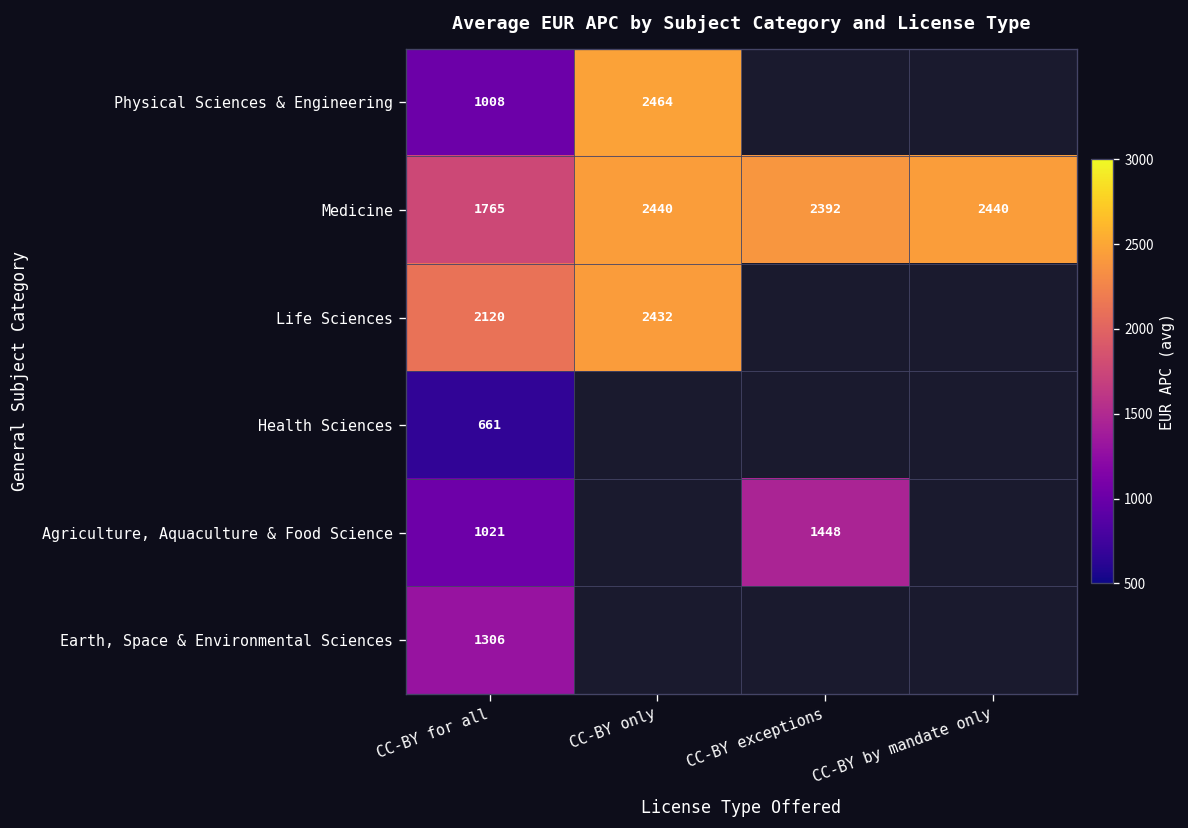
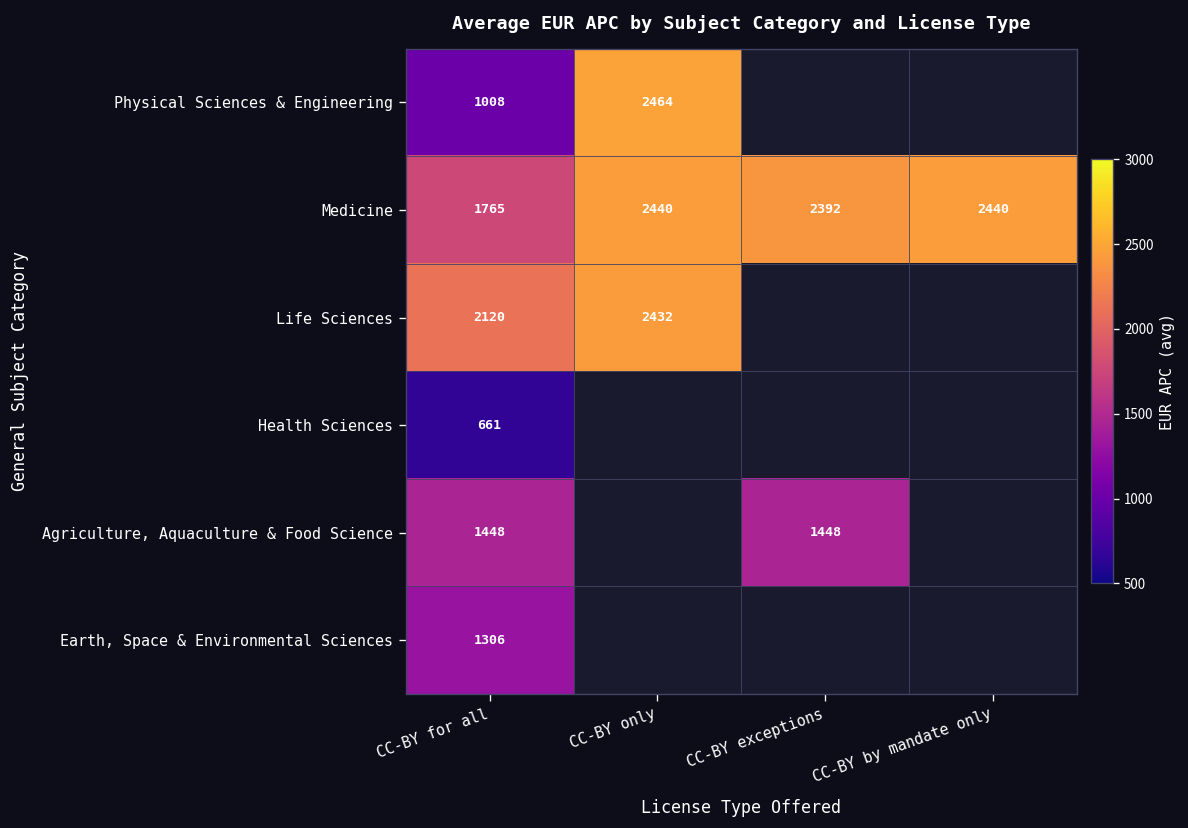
  {
    "Physical Sciences & Engineering": {
      "CC-BY for all": 1008,
      "CC-BY only": 2464
    },
    "Medicine": {
      "CC-BY for all": 1765,
      "CC-BY only": 2440,
      "CC-BY exceptions": 2392,
      "CC-BY by mandate only": 2440
    },
    "Life Sciences": {
      "CC-BY for all": 2120,
      "CC-BY only": 2432
    },
    "Health Sciences": {
      "CC-BY for all": 661
    },
    "Agriculture, Aquaculture & Food Science": {
-     "CC-BY for all": 1021,
+     "CC-BY for all": 1448,
      "CC-BY exceptions": 1448
    },
    "Earth, Space & Environmental Sciences": {
      "CC-BY for all": 1306
    }
  }
